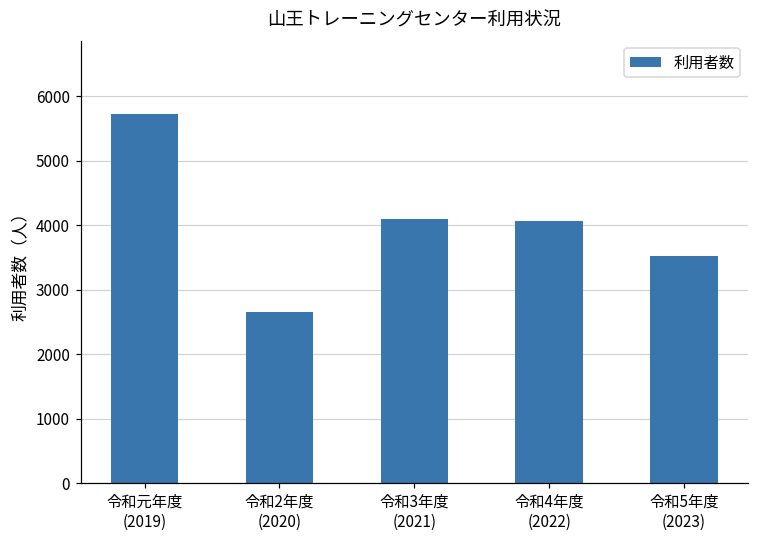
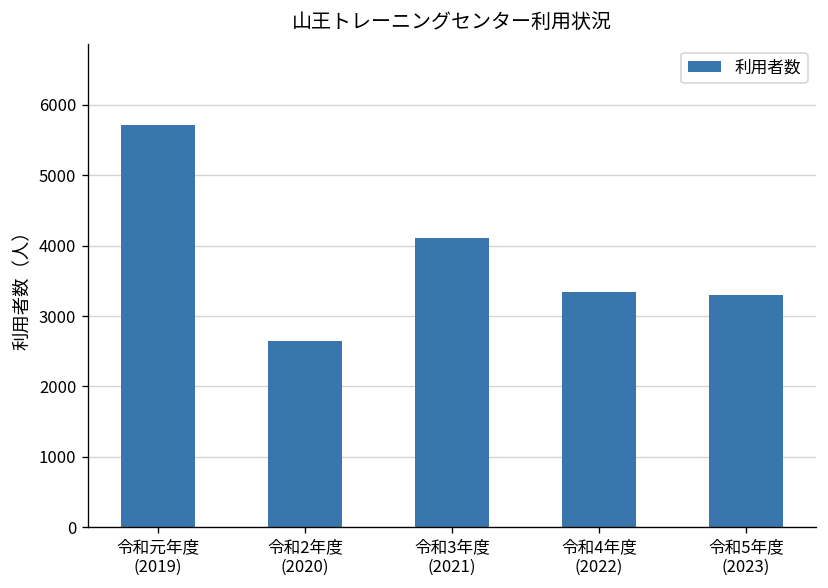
  {
    "令和元年度 (2019)": 5700,
    "令和2年度 (2020)": 2700,
    "令和3年度 (2021)": 4100,
-   "令和4年度 (2022)": 4100,
-   "令和5年度 (2023)": 3500
+   "令和4年度 (2022)": 3300,
+   "令和5年度 (2023)": 3300
  }
